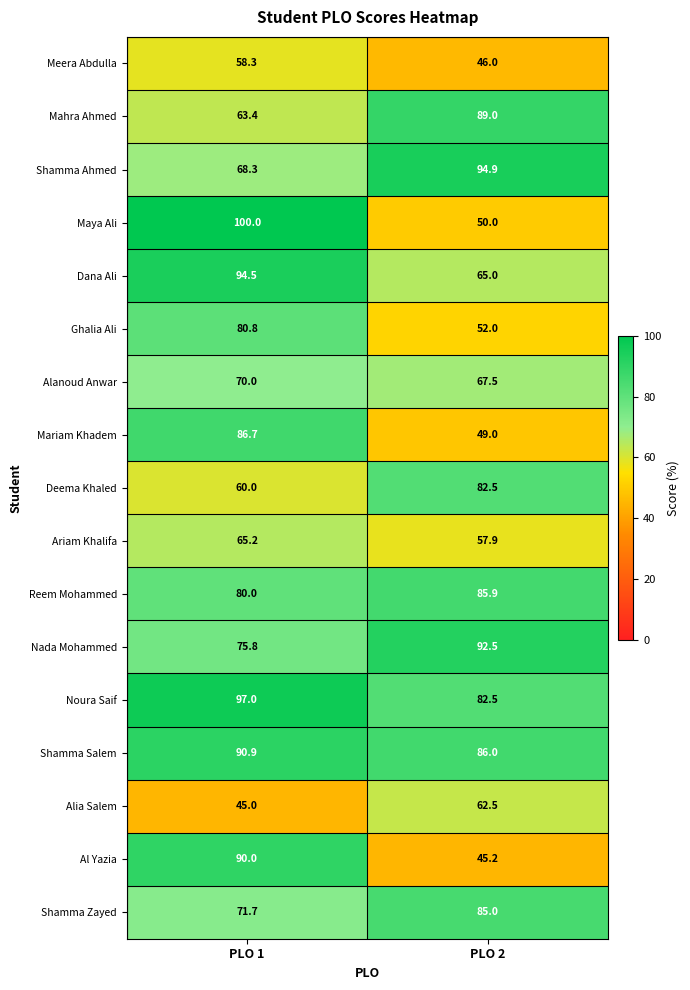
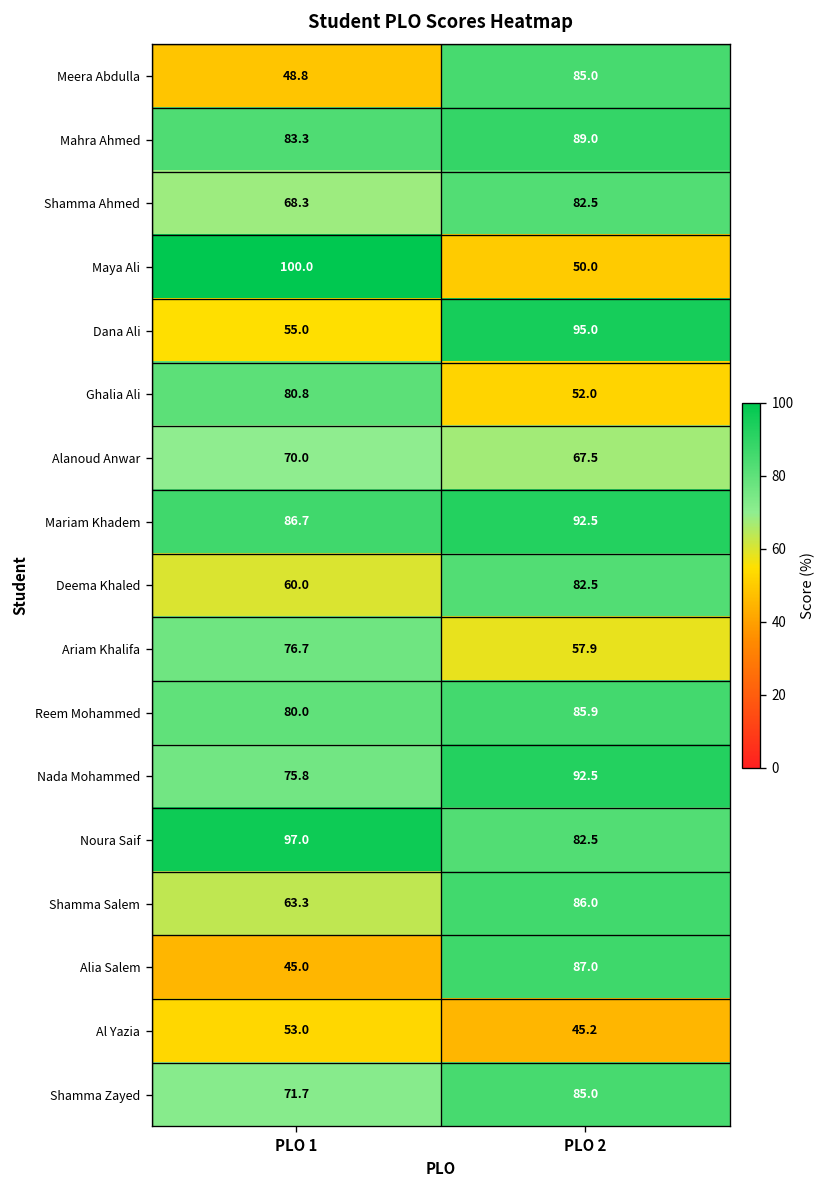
  {
    "Meera Abdulla": {
-     "PLO 1": 58.3,
-     "PLO 2": 46.0
+     "PLO 1": 48.8,
+     "PLO 2": 85.0
    },
    "Mahra Ahmed": {
-     "PLO 1": 63.4,
+     "PLO 1": 83.3,
      "PLO 2": 89.0
    },
    "Shamma Ahmed": {
      "PLO 1": 68.3,
-     "PLO 2": 94.9
+     "PLO 2": 82.5
    },
    "Maya Ali": {
      "PLO 1": 100.0,
      "PLO 2": 50.0
    },
    "Dana Ali": {
-     "PLO 1": 94.5,
-     "PLO 2": 65.0
+     "PLO 1": 55.0,
+     "PLO 2": 95.0
    },
    "Ghalia Ali": {
      "PLO 1": 80.8,
      "PLO 2": 52.0
    },
    "Alanoud Anwar": {
      "PLO 1": 70.0,
      "PLO 2": 67.5
    },
    "Mariam Khadem": {
      "PLO 1": 86.7,
-     "PLO 2": 49.0
+     "PLO 2": 92.5
    },
    "Deema Khaled": {
      "PLO 1": 60.0,
      "PLO 2": 82.5
    },
    "Ariam Khalifa": {
-     "PLO 1": 65.2,
+     "PLO 1": 76.7,
      "PLO 2": 57.9
    },
    "Reem Mohammed": {
      "PLO 1": 80.0,
      "PLO 2": 85.9
    },
    "Nada Mohammed": {
      "PLO 1": 75.8,
      "PLO 2": 92.5
    },
    "Noura Saif": {
      "PLO 1": 97.0,
      "PLO 2": 82.5
    },
    "Shamma Salem": {
-     "PLO 1": 90.9,
+     "PLO 1": 63.3,
      "PLO 2": 86.0
    },
    "Alia Salem": {
      "PLO 1": 45.0,
-     "PLO 2": 62.5
+     "PLO 2": 87.0
    },
    "Al Yazia": {
-     "PLO 1": 90.0,
+     "PLO 1": 53.0,
      "PLO 2": 45.2
    },
    "Shamma Zayed": {
      "PLO 1": 71.7,
      "PLO 2": 85.0
    }
  }
